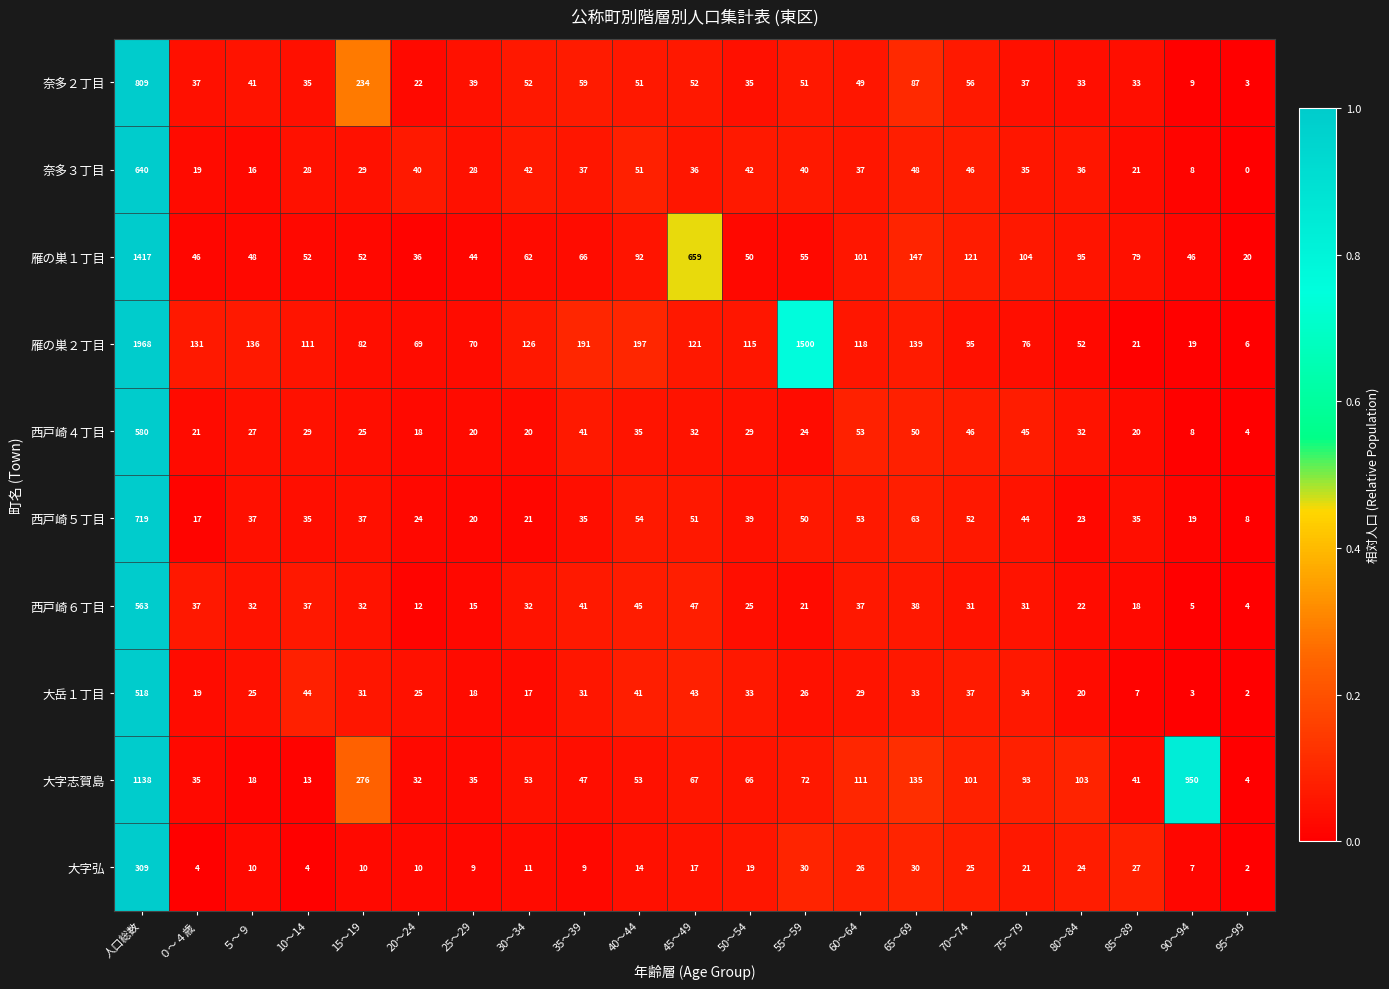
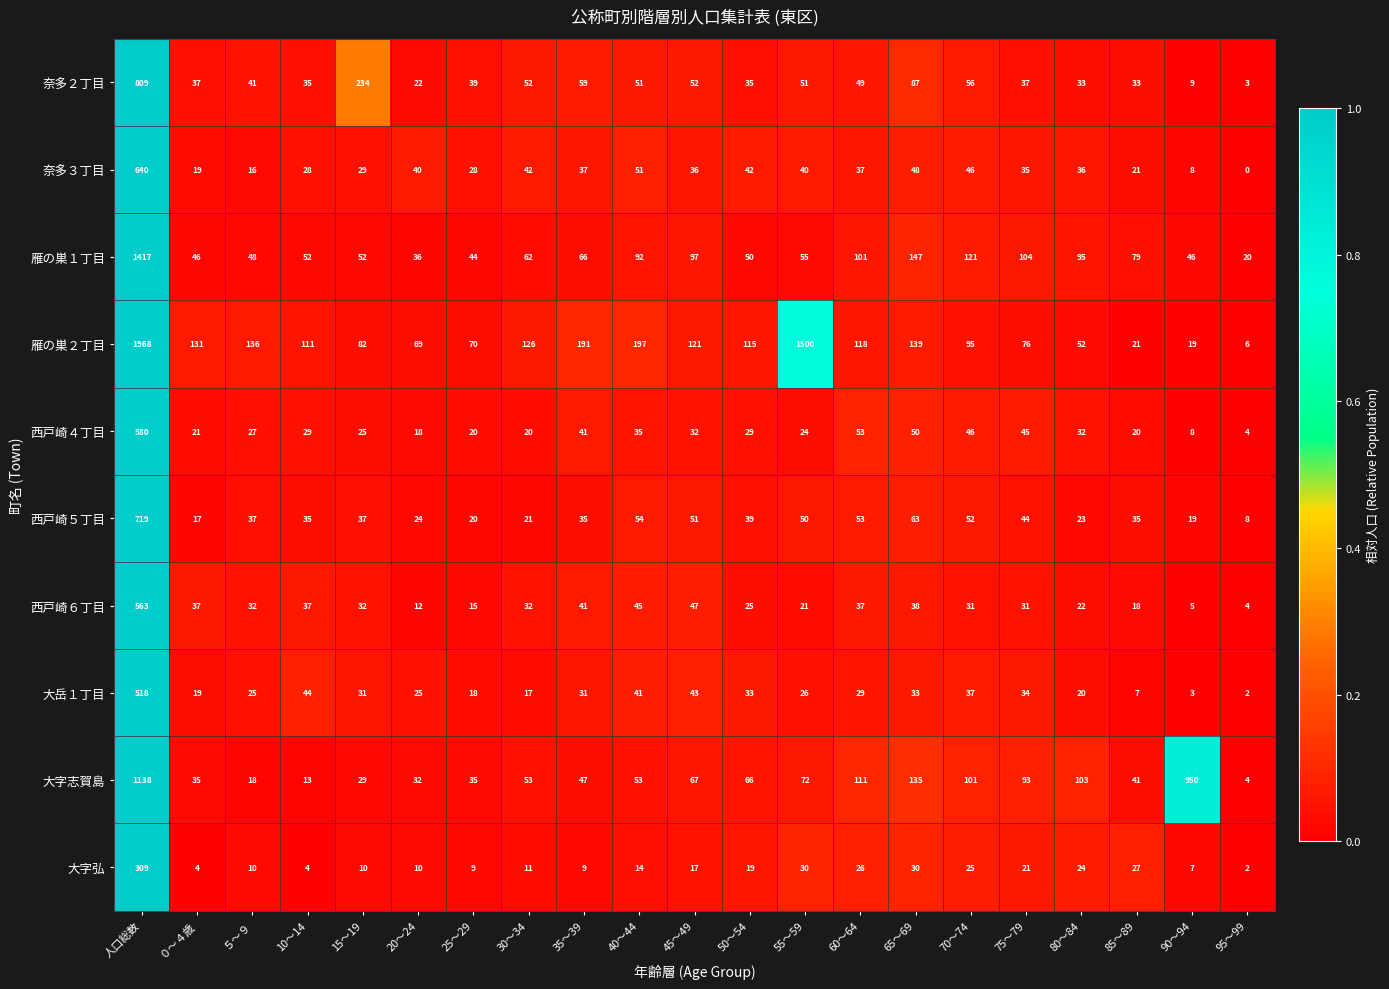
  {
    "雁の巣１丁目": {
      "人口総数": 1417,
      "０～４歳": 46,
      "５～９": 48,
      "10～14": 52,
      "15～19": 52,
      "20～24": 36,
      "25～29": 44,
      "30～34": 62,
      "35～39": 66,
      "40～44": 92,
-     "45～49": 659,
+     "45～49": 97,
      "50～54": 50,
      "55～59": 55,
      "60～64": 101,
      "65～69": 147,
      "70～74": 121,
      "75～79": 104,
      "80～84": 95,
      "85～89": 79,
      "90～94": 46,
      "95～99": 20
    },
    "大字志賀島": {
      "人口総数": 1138,
      "０～４歳": 35,
      "５～９": 18,
      "10～14": 13,
-     "15～19": 276,
+     "15～19": 29,
      "20～24": 32,
      "25～29": 35,
      "30～34": 53,
      "35～39": 47,
      "40～44": 53,
      "45～49": 67,
      "50～54": 66,
      "55～59": 72,
      "60～64": 111,
      "65～69": 135,
      "70～74": 101,
      "75～79": 93,
      "80～84": 103,
      "85～89": 41,
      "90～94": 950,
      "95～99": 4
    }
  }
